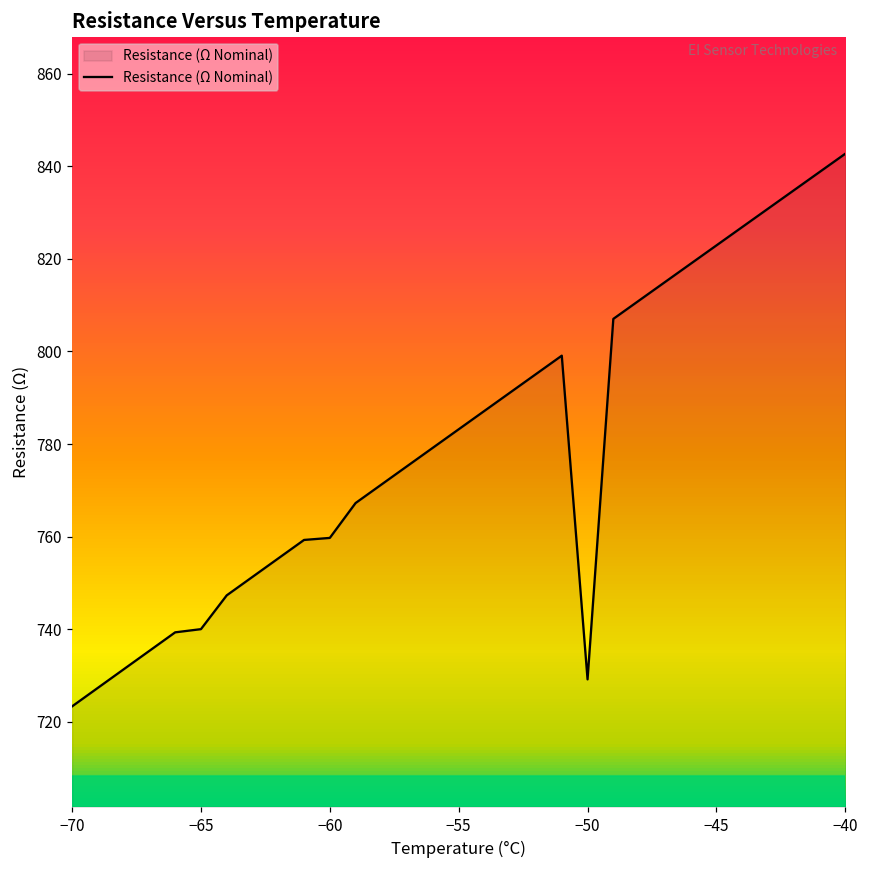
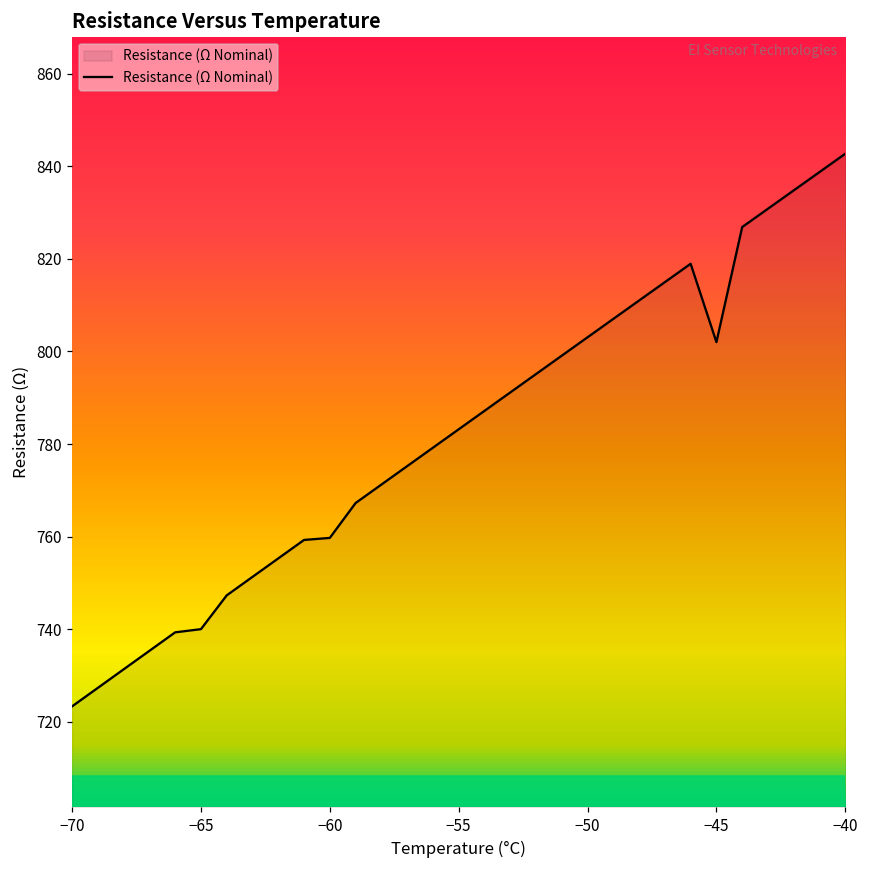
  {
    "−70": 723,
    "−65": 740,
    "−60": 760,
    "−55": 783,
-   "−50": 729,
-   "−45": 823,
+   "−50": 803,
+   "−45": 802,
    "−40": 843
  }
